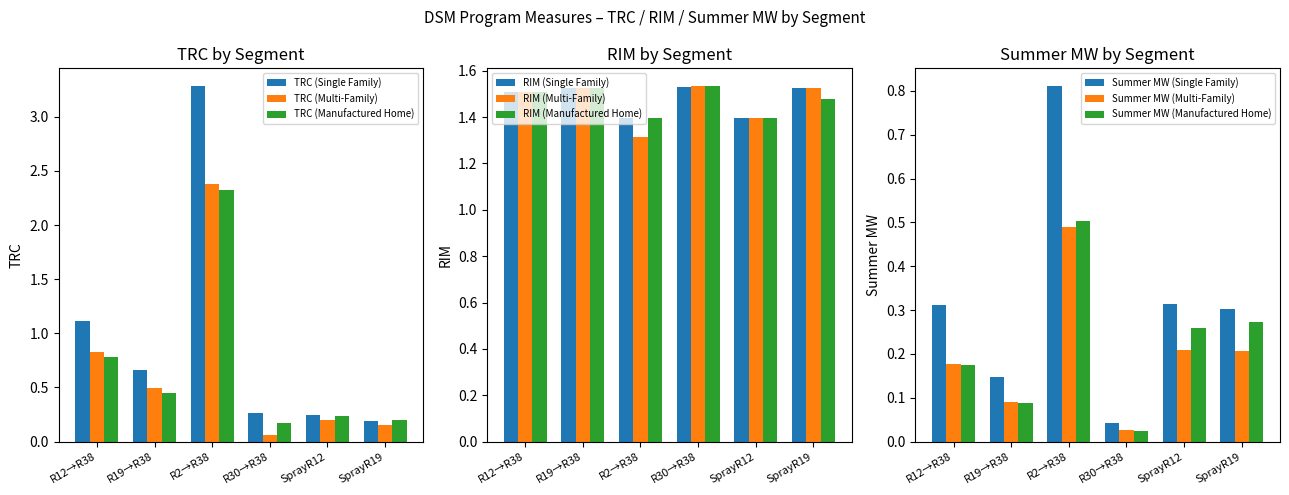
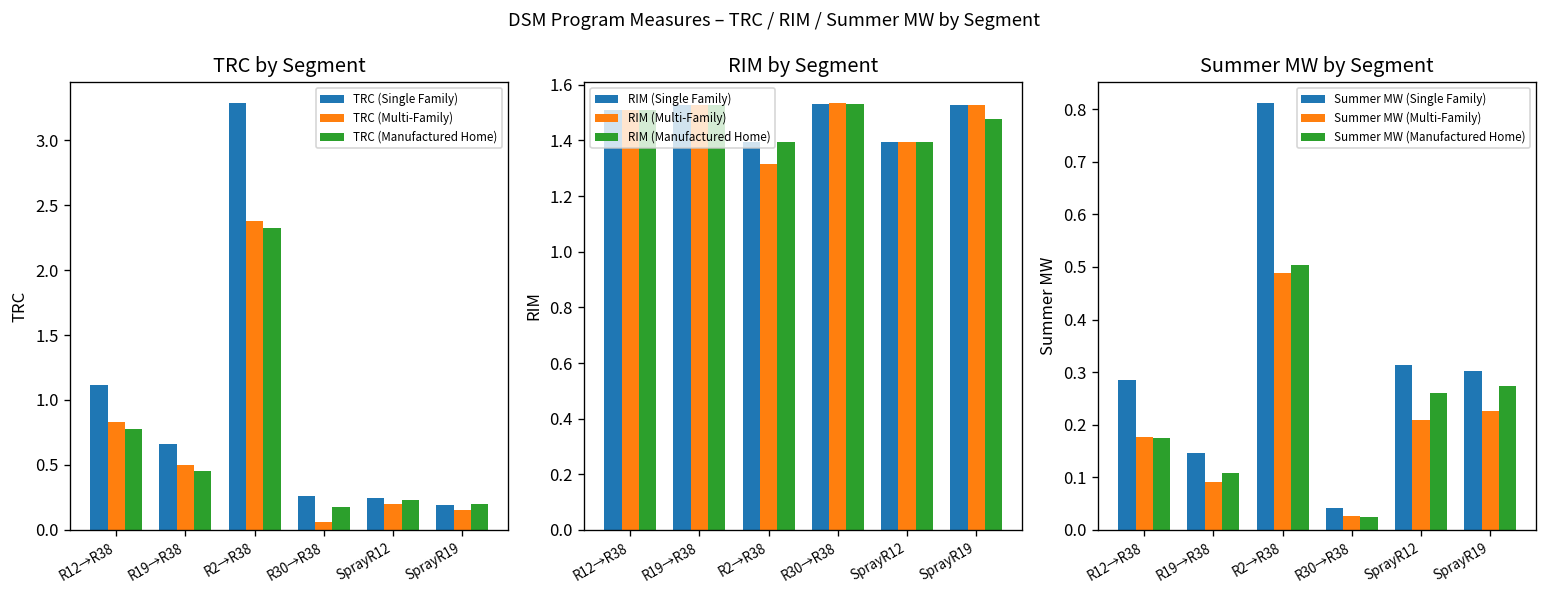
  {
    "TRC by Segment": {
      "TRC (Single Family)": {
        "R12→R38": 1.11,
        "R19→R38": 0.66,
        "R2→R38": 3.28,
        "R30→R38": 0.26,
        "SprayR12": 0.25,
        "SprayR19": 0.19
      },
      "TRC (Multi-Family)": {
        "R12→R38": 0.83,
        "R19→R38": 0.50,
        "R2→R38": 2.38,
        "R30→R38": 0.06,
        "SprayR12": 0.20,
        "SprayR19": 0.16
      },
      "TRC (Manufactured Home)": {
        "R12→R38": 0.78,
        "R19→R38": 0.45,
        "R2→R38": 2.32,
        "R30→R38": 0.17,
        "SprayR12": 0.23,
        "SprayR19": 0.20
      }
    },
    "RIM by Segment": {
      "RIM (Single Family)": {
        "R30→R38": 1.53,
        "SprayR12": 1.39,
        "SprayR19": 1.53
      },
      "RIM (Multi-Family)": {
        "R2→R38": 1.31,
        "R30→R38": 1.53,
        "SprayR12": 1.39,
        "SprayR19": 1.53
      },
      "RIM (Manufactured Home)": {
        "R2→R38": 1.39,
        "R30→R38": 1.53,
        "SprayR12": 1.39,
        "SprayR19": 1.48
      }
    },
    "Summer MW by Segment": {
      "Summer MW (Single Family)": {
-       "R12→R38": 0.31,
+       "R12→R38": 0.28,
        "R19→R38": 0.15,
        "R2→R38": 0.81,
        "R30→R38": 0.04,
        "SprayR12": 0.31,
        "SprayR19": 0.30
      },
      "Summer MW (Multi-Family)": {
        "R12→R38": 0.18,
        "R19→R38": 0.09,
        "R2→R38": 0.49,
        "R30→R38": 0.03,
        "SprayR12": 0.21,
-       "SprayR19": 0.21
+       "SprayR19": 0.23
      },
      "Summer MW (Manufactured Home)": {
        "R12→R38": 0.17,
-       "R19→R38": 0.09,
+       "R19→R38": 0.11,
        "R2→R38": 0.50,
        "R30→R38": 0.02,
        "SprayR12": 0.26,
        "SprayR19": 0.27
      }
    }
  }
